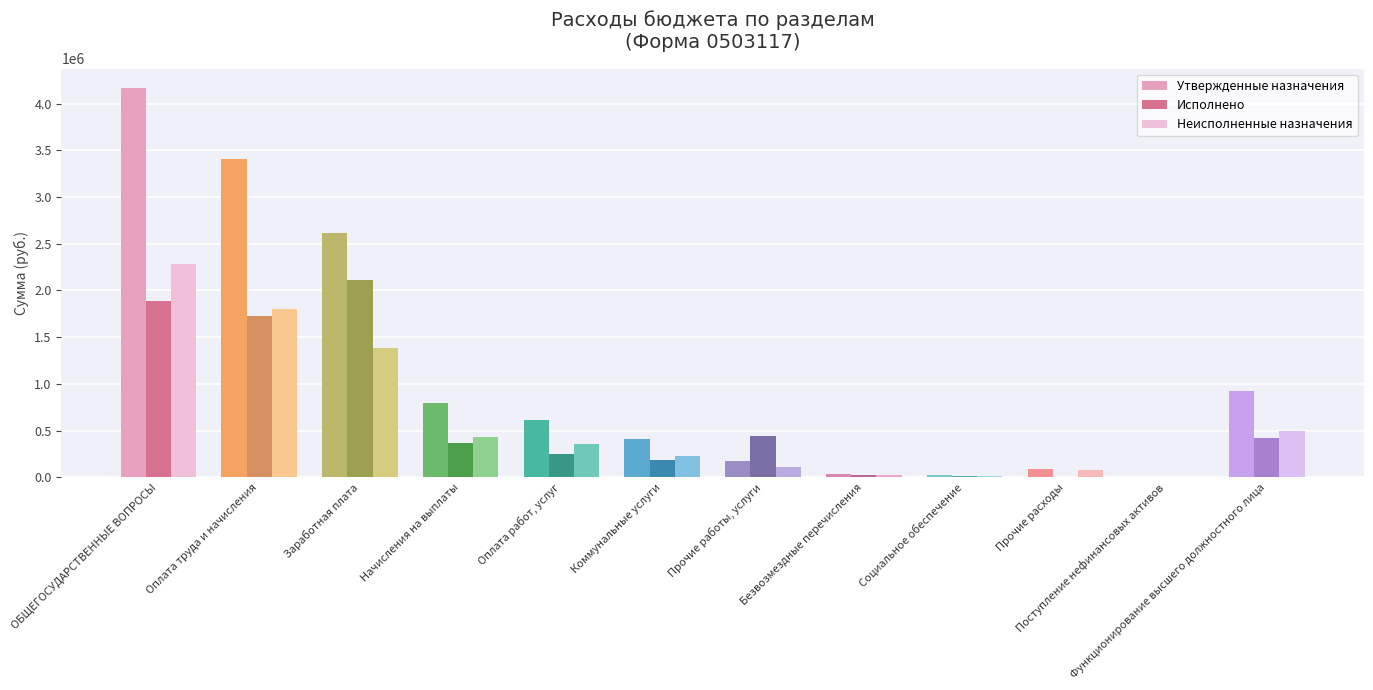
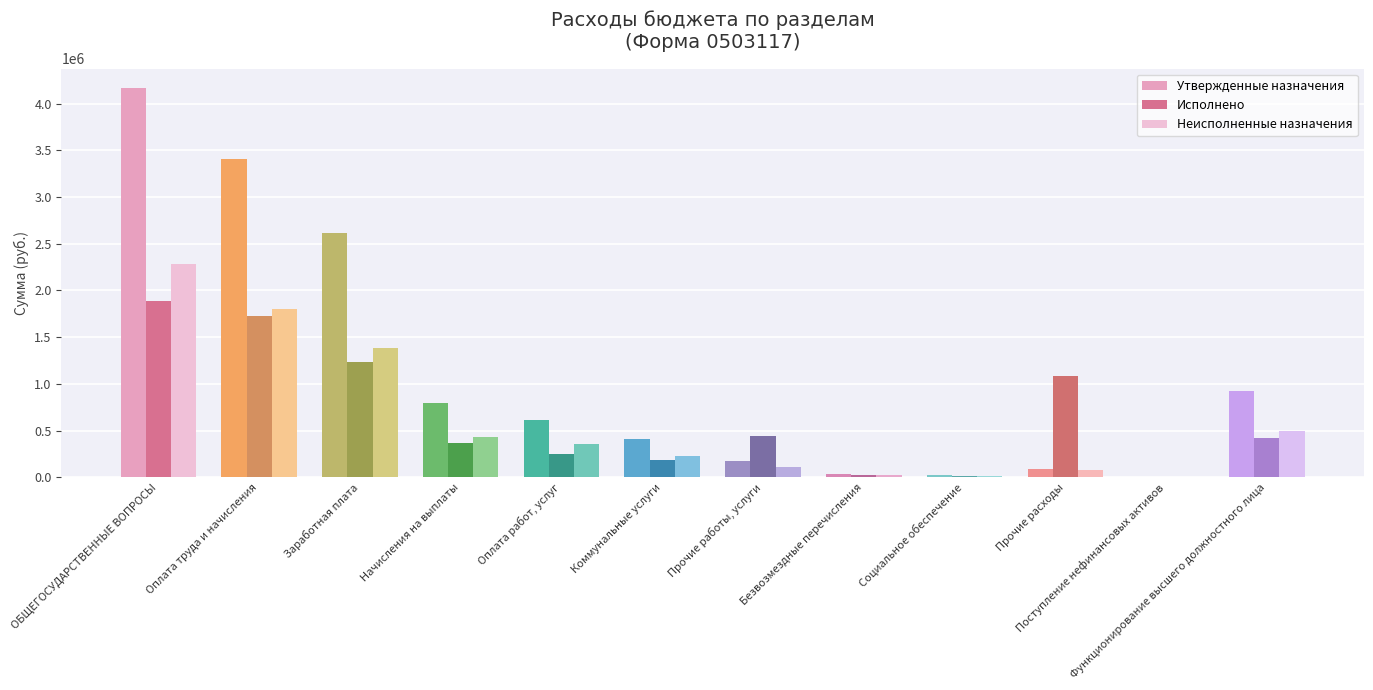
  {
    "Исполнено": {
      "ОБЩЕГОСУДАРСТВЕННЫЕ ВОПРОСЫ": 1900000,
      "Оплата труда и начисления": 1700000,
-     "Заработная плата": 2100000,
+     "Заработная плата": 1200000,
      "Начисления на выплаты": 400000,
      "Оплата работ, услуг": 300000,
      "Коммунальные услуги": 200000,
      "Прочие работы, услуги": 400000,
-     "Прочие расходы": 0,
+     "Прочие расходы": 1100000,
      "Функционирование высшего должностного лица": 400000
    }
  }
